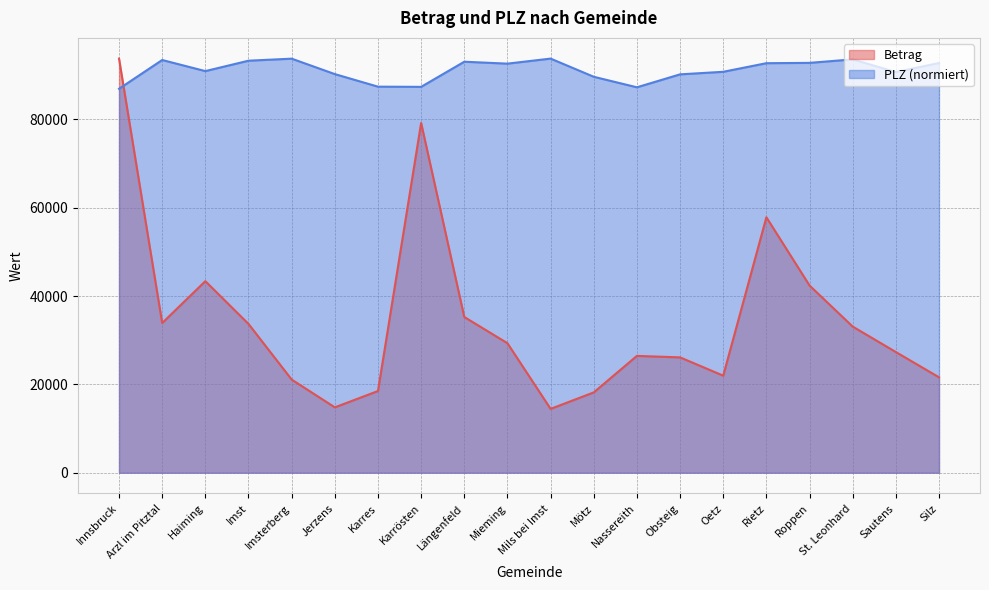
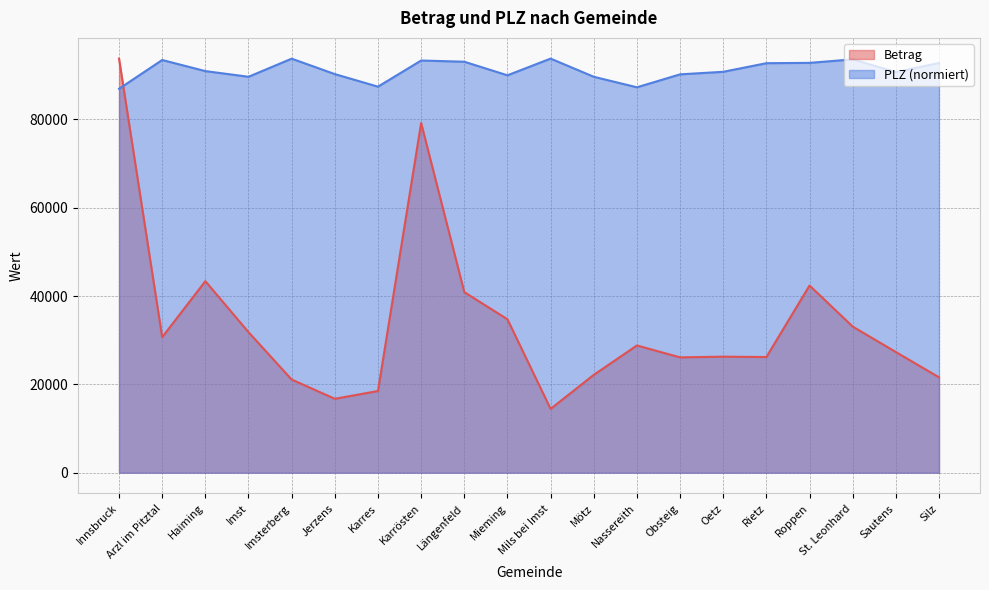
  {
    "Betrag": {
      "Innsbruck": 94000,
-     "Arzl im Pitztal": 34000,
+     "Arzl im Pitztal": 31000,
      "Haiming": 43000,
-     "Imst": 34000,
+     "Imst": 32000,
      "Imsterberg": 21000,
-     "Jerzens": 15000,
+     "Jerzens": 17000,
      "Karres": 19000,
      "Karrösten": 79000,
-     "Längenfeld": 35000,
-     "Mieming": 29000,
+     "Längenfeld": 41000,
+     "Mieming": 35000,
      "Mils bei Imst": 14000,
-     "Mötz": 18000,
-     "Nassereith": 26000,
+     "Mötz": 22000,
+     "Nassereith": 29000,
      "Obsteig": 26000,
-     "Oetz": 22000,
-     "Rietz": 58000,
+     "Oetz": 26000,
+     "Rietz": 26000,
      "Roppen": 42000,
      "St. Leonhard": 33000,
      "Sautens": 27000,
      "Silz": 22000
    },
    "PLZ (normiert)": {
      "Innsbruck": 87000,
      "Arzl im Pitztal": 93000,
      "Haiming": 91000,
-     "Imst": 93000,
+     "Imst": 90000,
      "Imsterberg": 94000,
      "Jerzens": 90000,
      "Karres": 87000,
-     "Karrösten": 87000,
+     "Karrösten": 93000,
      "Längenfeld": 93000,
-     "Mieming": 93000,
+     "Mieming": 90000,
      "Mils bei Imst": 94000,
      "Mötz": 90000,
      "Nassereith": 87000,
      "Obsteig": 90000,
      "Oetz": 91000,
      "Rietz": 93000,
      "Roppen": 93000
    }
  }
